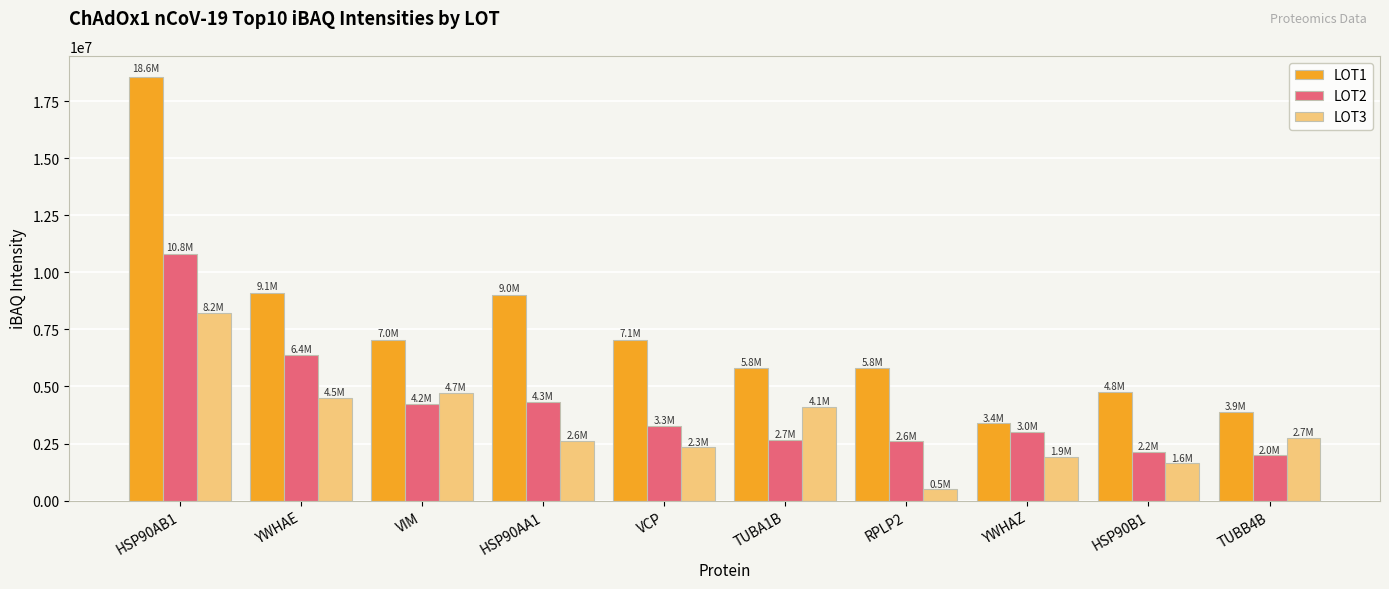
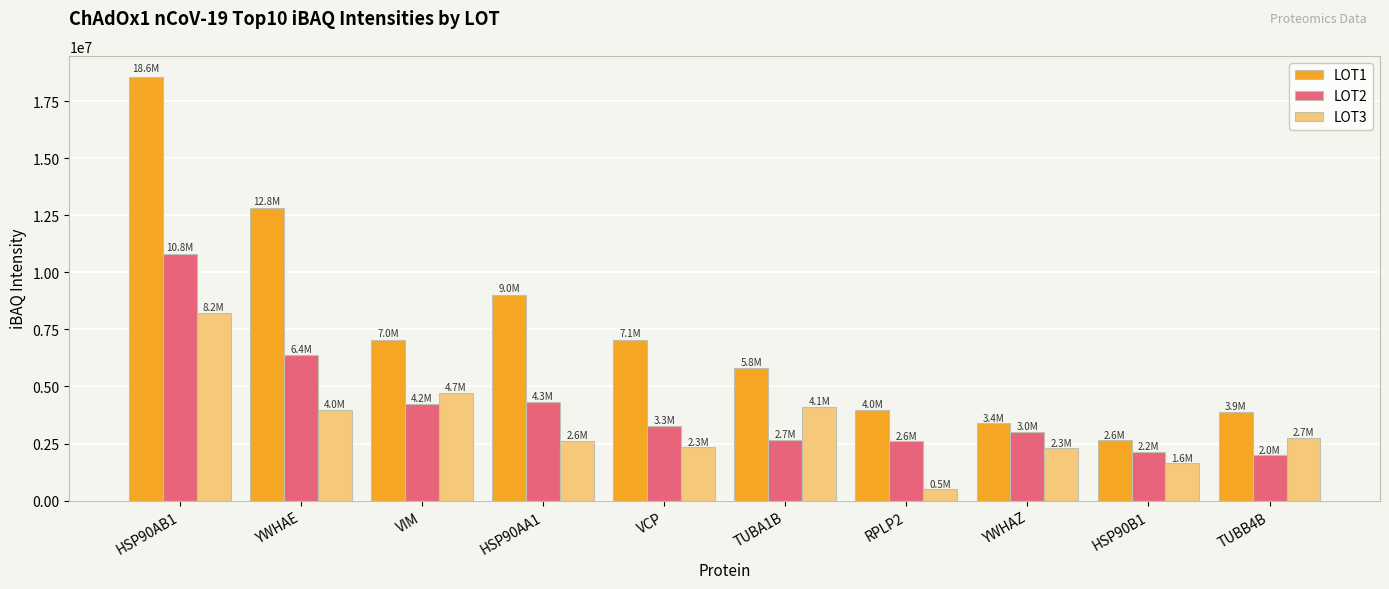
  {
    "LOT1": {
      "HSP90AB1": "18.6M",
-     "YWHAE": "9.1M",
+     "YWHAE": "12.8M",
      "VIM": "7.0M",
      "HSP90AA1": "9.0M",
      "VCP": "7.1M",
      "TUBA1B": "5.8M",
-     "RPLP2": "5.8M",
+     "RPLP2": "4.0M",
      "YWHAZ": "3.4M",
-     "HSP90B1": "4.8M",
+     "HSP90B1": "2.6M",
      "TUBB4B": "3.9M"
    },
    "LOT2": {
      "HSP90AB1": "10.8M",
      "YWHAE": "6.4M",
      "VIM": "4.2M",
      "HSP90AA1": "4.3M",
      "VCP": "3.3M",
      "TUBA1B": "2.7M",
      "RPLP2": "2.6M",
      "YWHAZ": "3.0M",
      "HSP90B1": "2.2M",
      "TUBB4B": "2.0M"
    },
    "LOT3": {
      "HSP90AB1": "8.2M",
-     "YWHAE": "4.5M",
+     "YWHAE": "4.0M",
      "VIM": "4.7M",
      "HSP90AA1": "2.6M",
      "VCP": "2.3M",
      "TUBA1B": "4.1M",
      "RPLP2": "0.5M",
-     "YWHAZ": "1.9M",
+     "YWHAZ": "2.3M",
      "HSP90B1": "1.6M",
      "TUBB4B": "2.7M"
    }
  }
